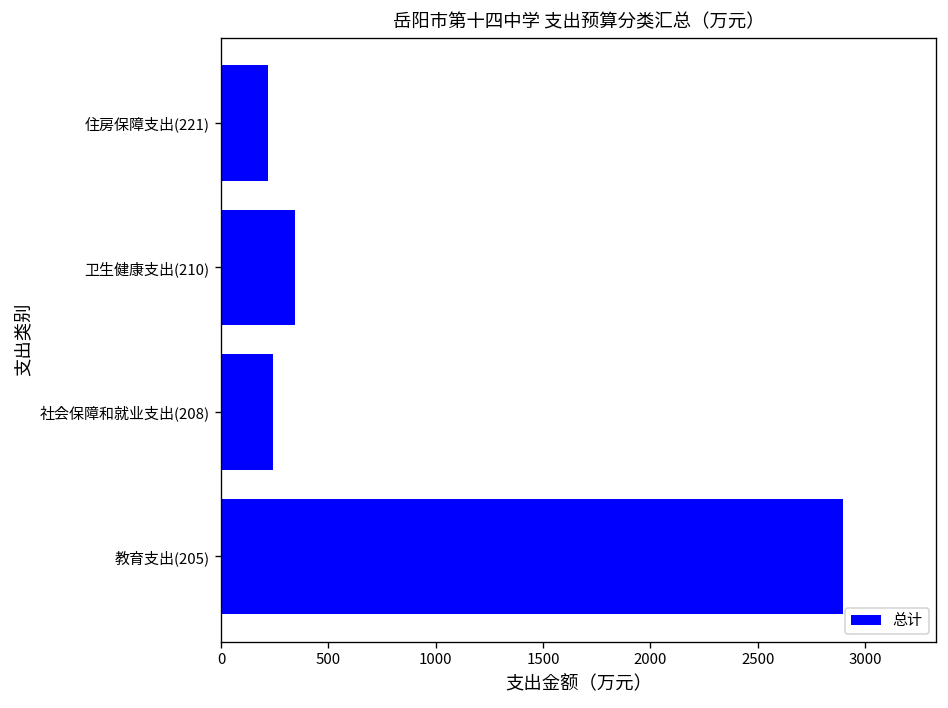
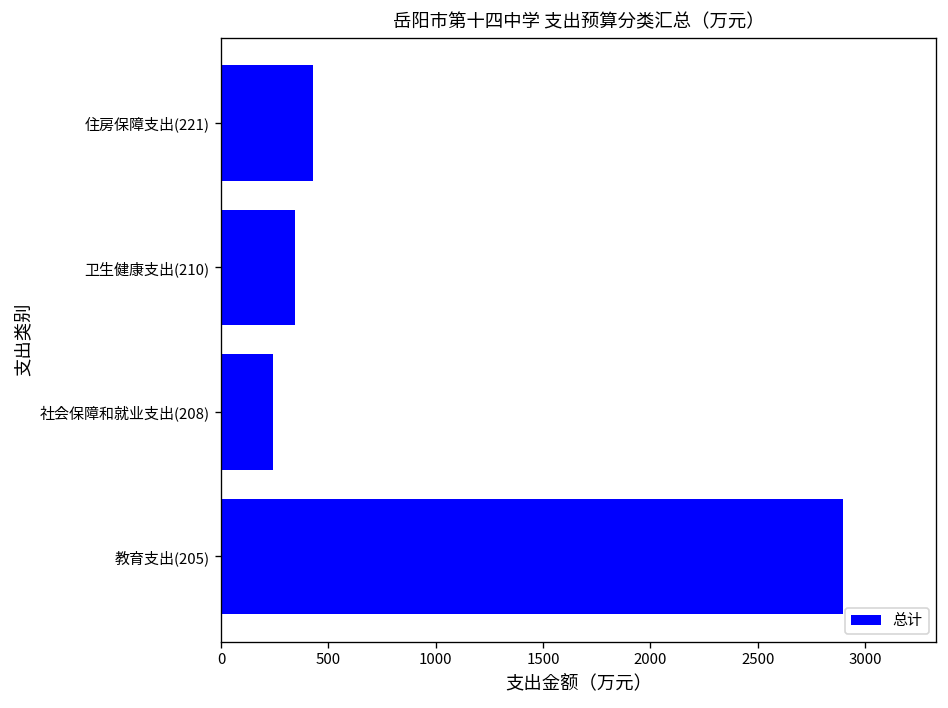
  {
-   "住房保障支出(221)": 220,
+   "住房保障支出(221)": 430,
    "卫生健康支出(210)": 340,
    "社会保障和就业支出(208)": 240,
    "教育支出(205)": 2900
  }
